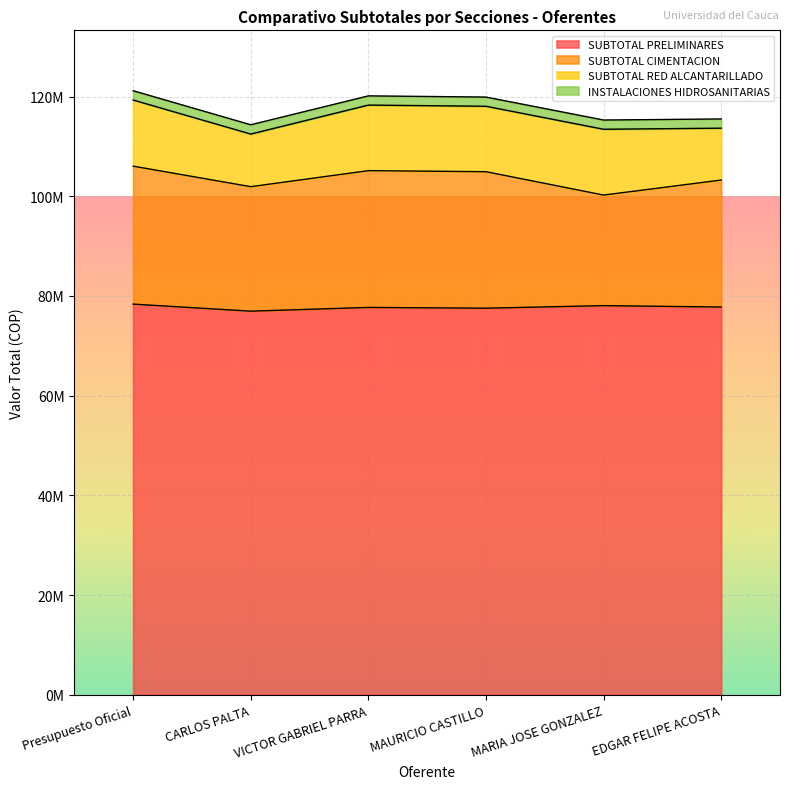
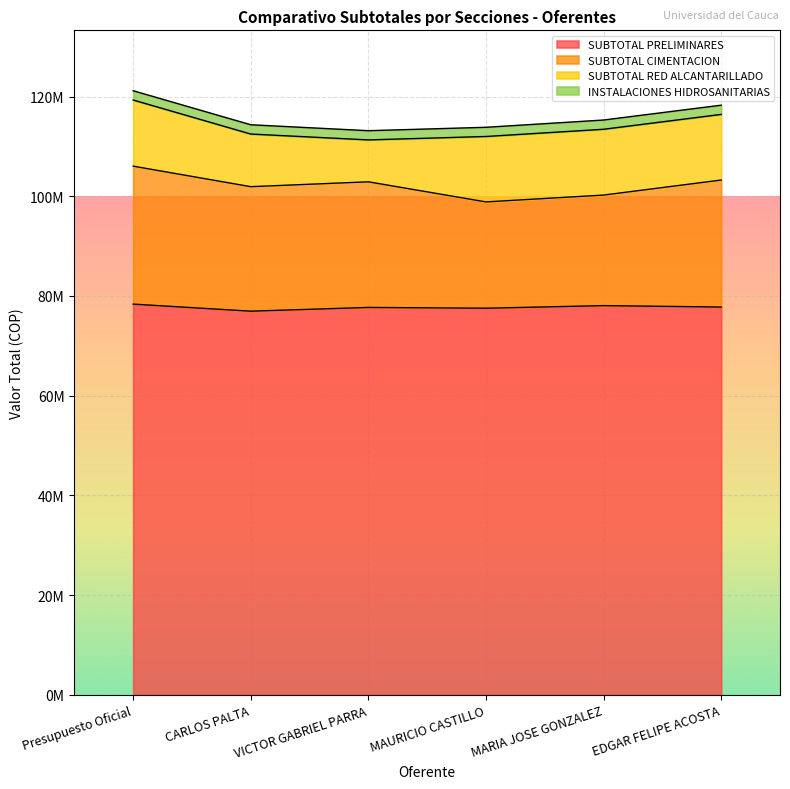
  {
    "SUBTOTAL PRELIMINARES": {
      "Presupuesto Oficial": 78000000,
      "CARLOS PALTA": 77000000,
      "VICTOR GABRIEL PARRA": 78000000,
      "MAURICIO CASTILLO": 78000000,
      "MARIA JOSE GONZALEZ": 78000000,
      "EDGAR FELIPE ACOSTA": 78000000
    },
    "SUBTOTAL CIMENTACION": {
      "Presupuesto Oficial": 28000000,
      "CARLOS PALTA": 25000000,
-     "VICTOR GABRIEL PARRA": 27000000,
-     "MAURICIO CASTILLO": 27000000,
+     "VICTOR GABRIEL PARRA": 25000000,
+     "MAURICIO CASTILLO": 21000000,
      "MARIA JOSE GONZALEZ": 22000000,
      "EDGAR FELIPE ACOSTA": 25000000
    },
    "SUBTOTAL RED ALCANTARILLADO": {
      "Presupuesto Oficial": 13000000,
      "CARLOS PALTA": 11000000,
-     "VICTOR GABRIEL PARRA": 13000000,
+     "VICTOR GABRIEL PARRA": 8000000,
      "MAURICIO CASTILLO": 13000000,
      "MARIA JOSE GONZALEZ": 13000000,
-     "EDGAR FELIPE ACOSTA": 10000000
+     "EDGAR FELIPE ACOSTA": 13000000
    },
    "INSTALACIONES HIDROSANITARIAS": {
      "Presupuesto Oficial": 2000000,
      "CARLOS PALTA": 2000000,
      "VICTOR GABRIEL PARRA": 2000000,
      "MAURICIO CASTILLO": 2000000,
      "MARIA JOSE GONZALEZ": 2000000,
      "EDGAR FELIPE ACOSTA": 2000000
    }
  }
